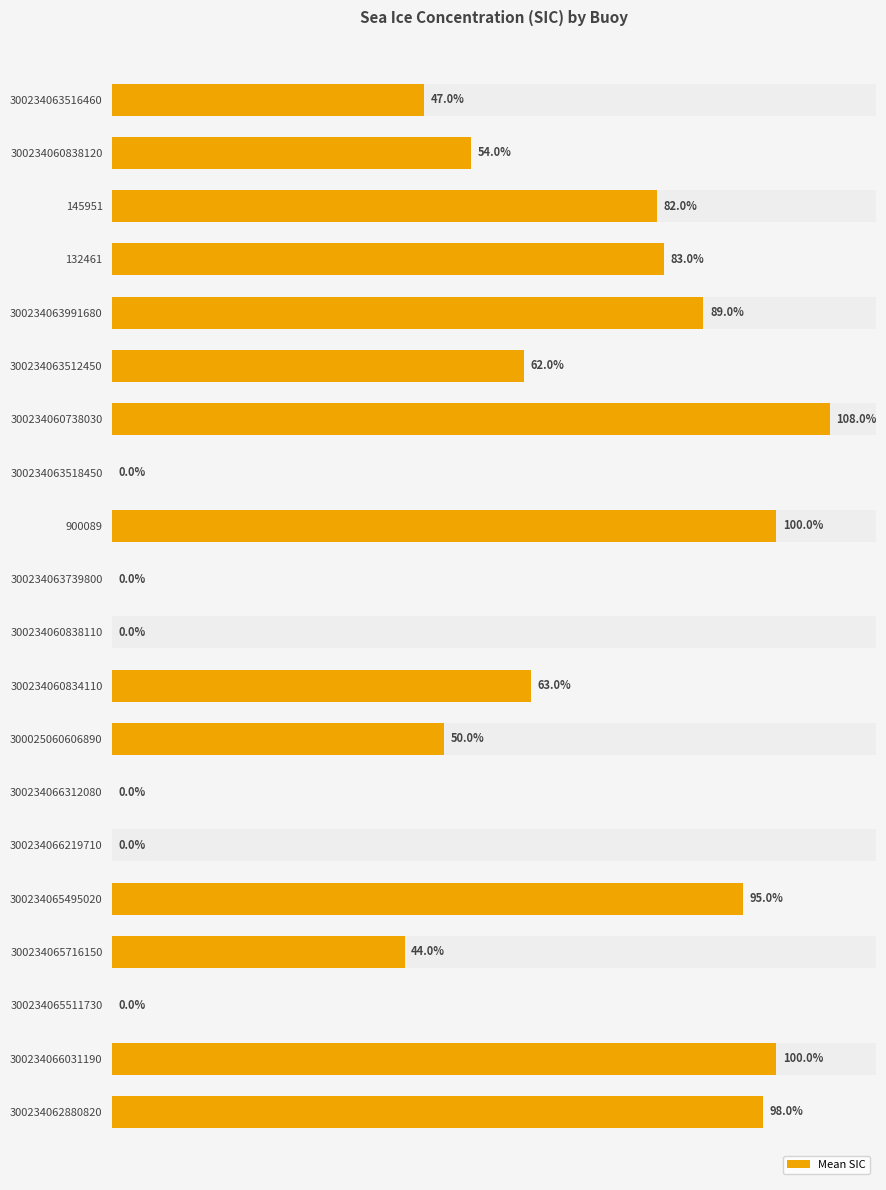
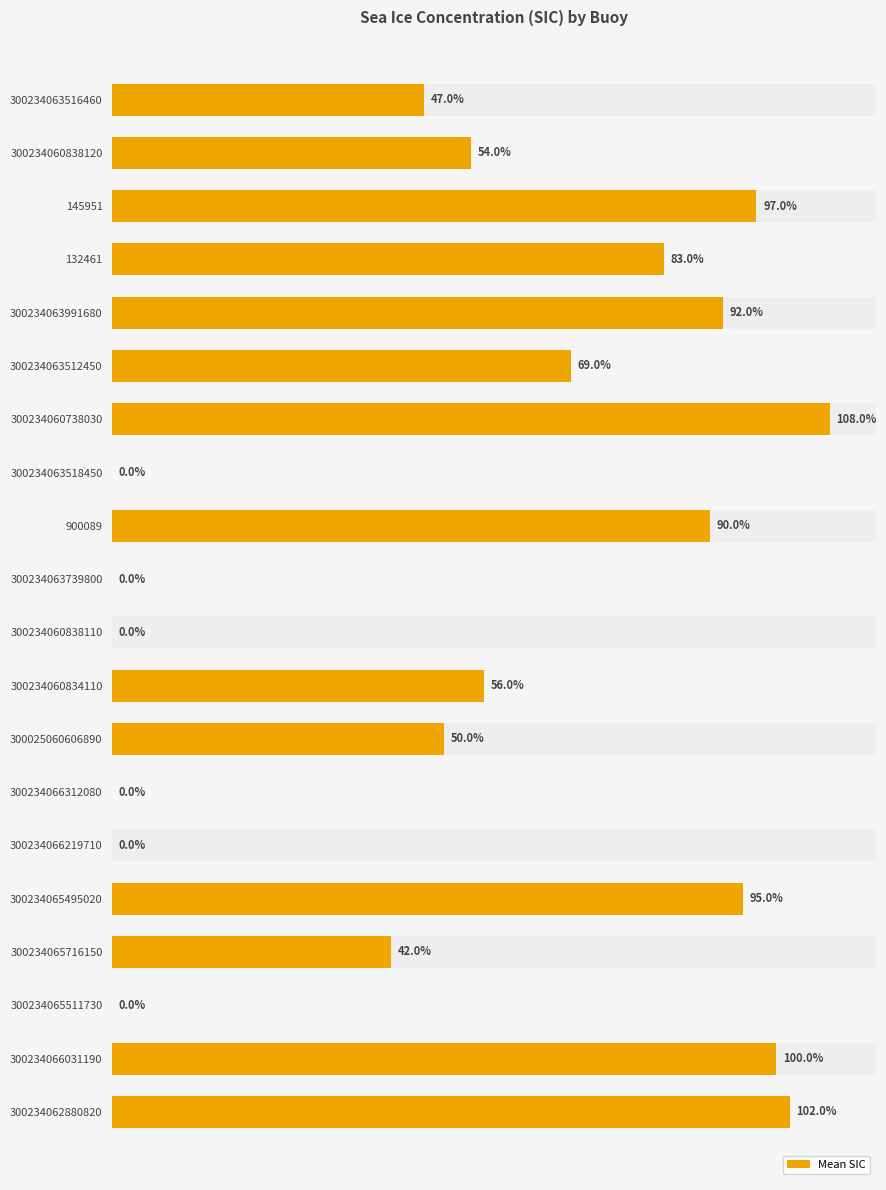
  {
    "Mean SIC": {
-     "145951": "82.0%",
-     "300234063991680": "89.0%",
-     "300234063512450": "62.0%",
+     "145951": "97.0%",
+     "300234063991680": "92.0%",
+     "300234063512450": "69.0%",
      "300234063518450": "0.0%",
-     "900089": "100.0%",
+     "900089": "90.0%",
      "300234063739800": "0.0%",
      "300234060838110": "0.0%",
-     "300234060834110": "63.0%",
+     "300234060834110": "56.0%",
      "300234066312080": "0.0%",
      "300234066219710": "0.0%",
-     "300234065716150": "44.0%",
+     "300234065716150": "42.0%",
      "300234065511730": "0.0%",
-     "300234062880820": "98.0%"
+     "300234062880820": "102.0%"
    }
  }
